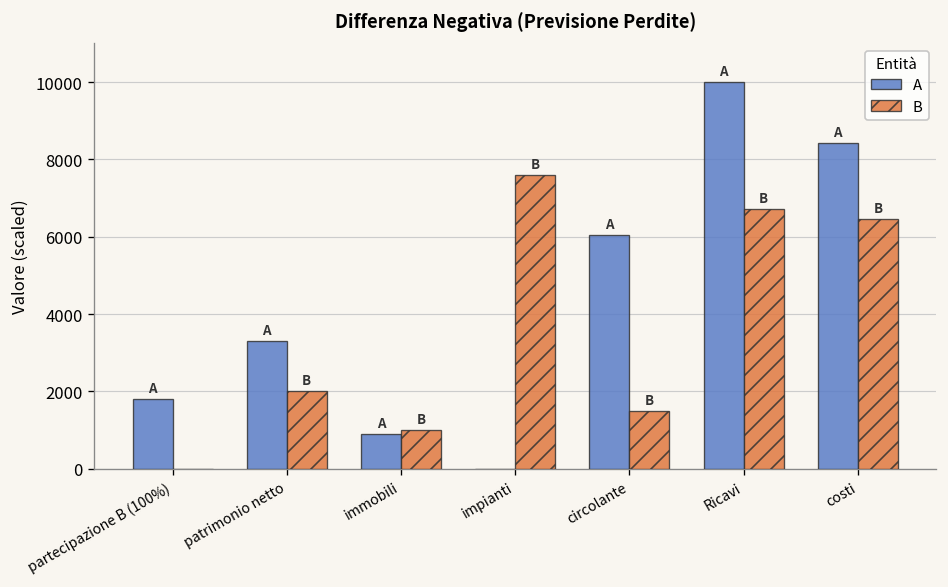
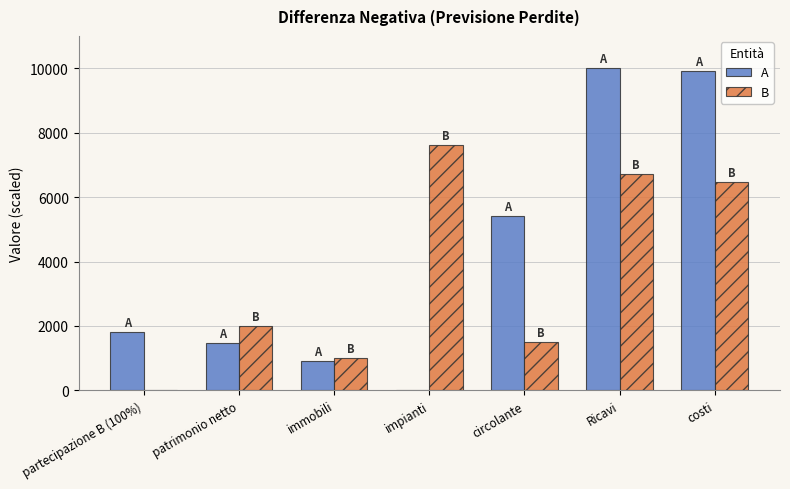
  {
    "A": {
      "partecipazione B (100%)": 1800,
-     "patrimonio netto": 3300,
+     "patrimonio netto": 1500,
      "immobili": 900,
      "impianti": 0,
-     "circolante": 6000,
+     "circolante": 5400,
      "Ricavi": 10000,
-     "costi": 8400
+     "costi": 9900
    },
    "B": {
      "partecipazione B (100%)": 0,
      "patrimonio netto": 2000,
      "immobili": 1000,
      "impianti": 7600,
      "circolante": 1500,
      "Ricavi": 6700,
      "costi": 6500
    }
  }
